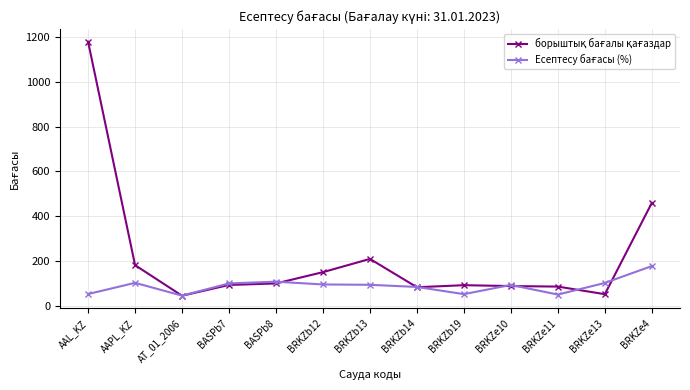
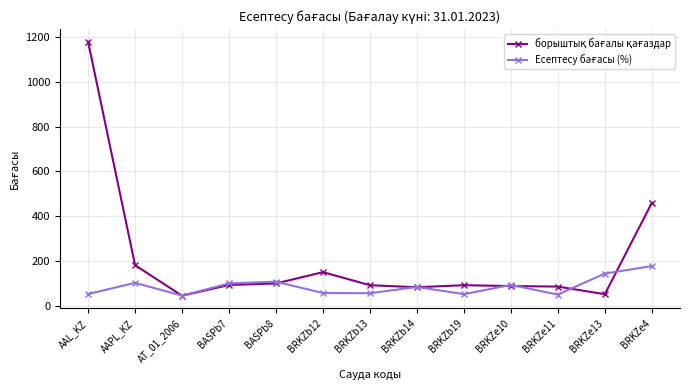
  {
    "борыштық бағалы қағаздар": {
      "AAL_KZ": 1180,
      "AAPL_KZ": 180,
      "BRKZb12": 150,
-     "BRKZb13": 210,
+     "BRKZb13": 90,
      "BRKZb19": 90,
      "BRKZe11": 90,
      "BRKZe13": 50,
      "BRKZe4": 460
    },
    "Есептесу бағасы (%)": {
      "AAL_KZ": 50,
      "AAPL_KZ": 100,
-     "BRKZb12": 90,
-     "BRKZb13": 90,
+     "BRKZb12": 60,
+     "BRKZb13": 60,
      "BRKZb19": 50,
      "BRKZe11": 50,
-     "BRKZe13": 100,
+     "BRKZe13": 140,
      "BRKZe4": 180
    }
  }
